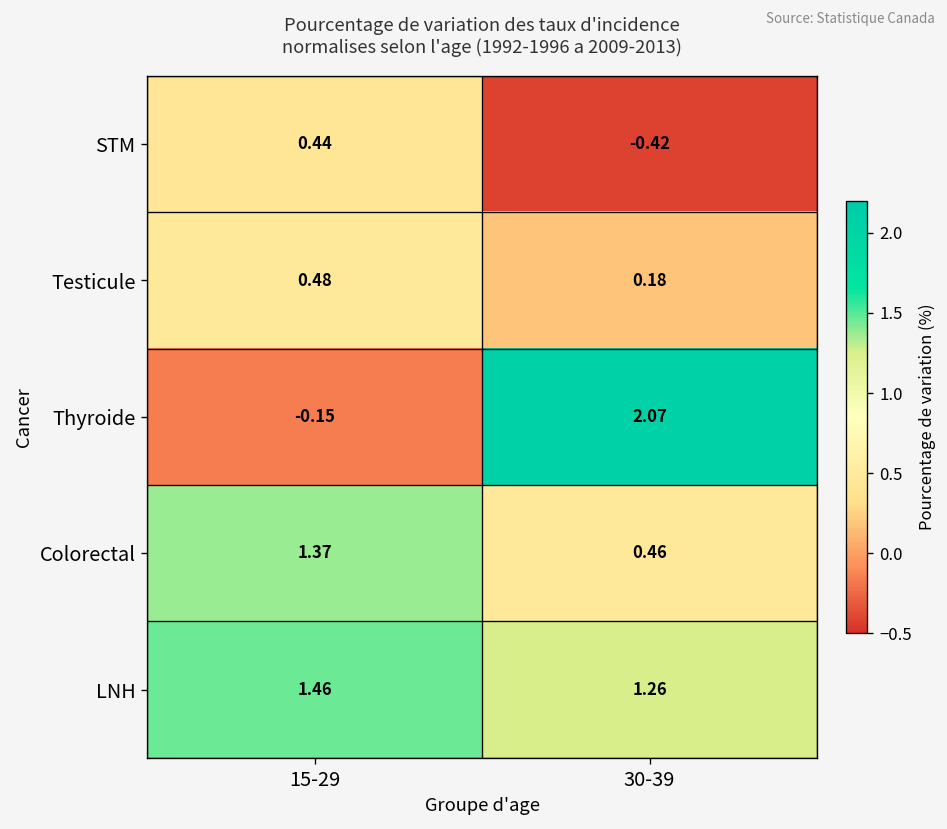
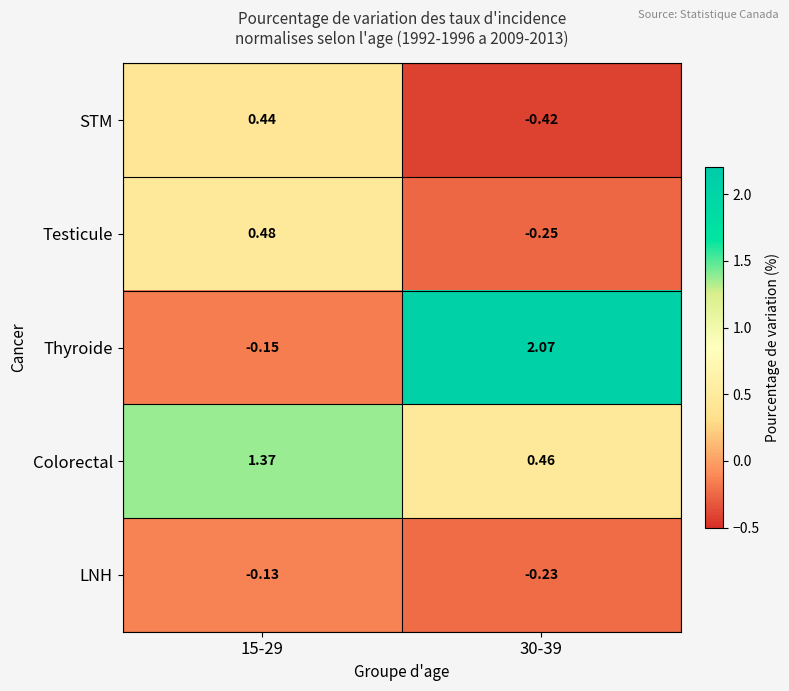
  {
    "STM": {
      "15-29": 0.44,
      "30-39": -0.42
    },
    "Testicule": {
      "15-29": 0.48,
-     "30-39": 0.18
+     "30-39": -0.25
    },
    "Thyroide": {
      "15-29": -0.15,
      "30-39": 2.07
    },
    "Colorectal": {
      "15-29": 1.37,
      "30-39": 0.46
    },
    "LNH": {
-     "15-29": 1.46,
-     "30-39": 1.26
+     "15-29": -0.13,
+     "30-39": -0.23
    }
  }
